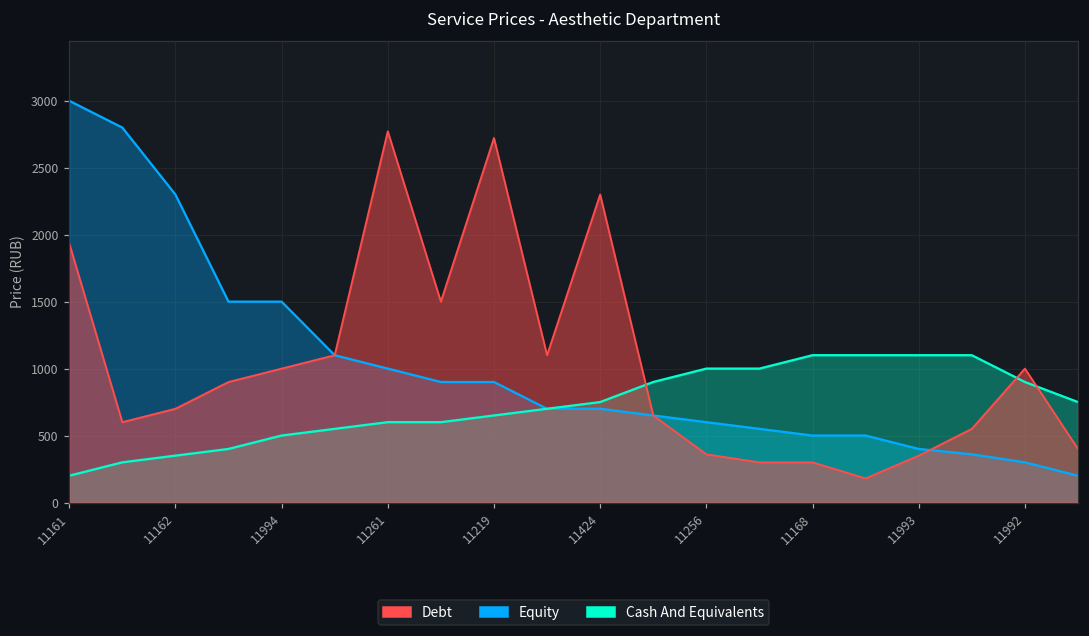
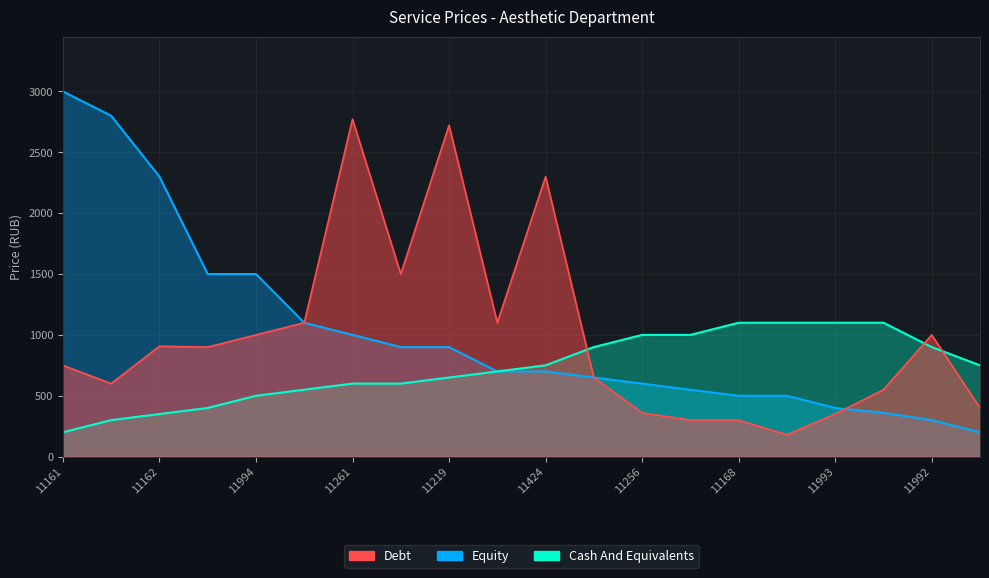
  {
    "Debt": {
-     "11161": 1940,
-     "11162": 700,
+     "11161": 750,
+     "11162": 910,
      "11994": 1000,
      "11261": 2770,
      "11219": 2720,
      "11424": 2300,
      "11256": 360,
      "11168": 300,
      "11993": 350,
      "11992": 1000
    }
  }
